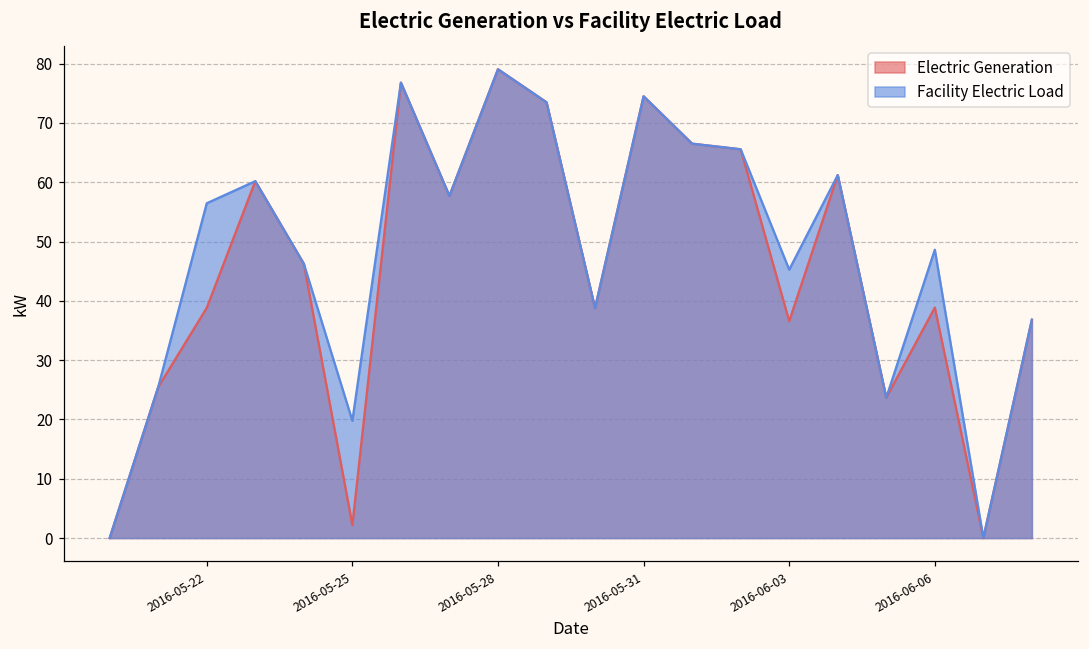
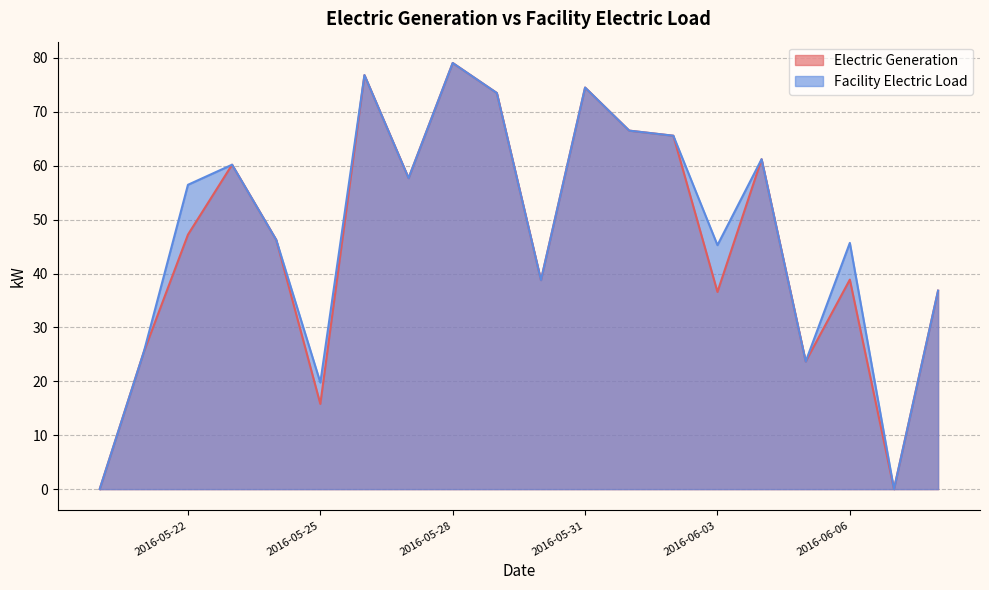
  {
    "Electric Generation": {
-     "2016-05-22": 39,
-     "2016-05-25": 2,
+     "2016-05-22": 47,
+     "2016-05-25": 16,
      "2016-06-03": 37,
      "2016-06-06": 39
    },
    "Facility Electric Load": {
      "2016-05-22": 56,
      "2016-05-25": 20,
      "2016-06-03": 45,
-     "2016-06-06": 49
+     "2016-06-06": 46
    }
  }
